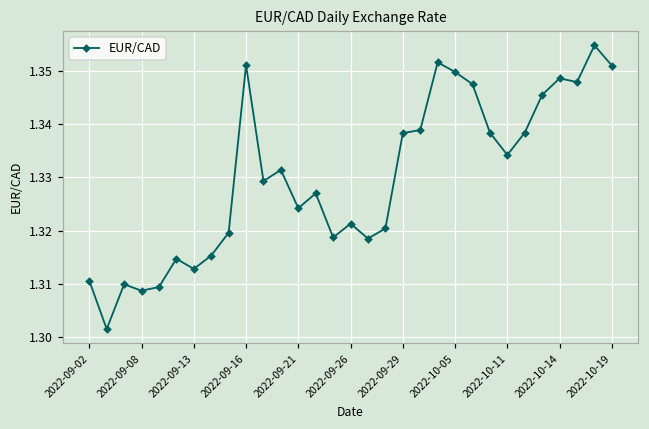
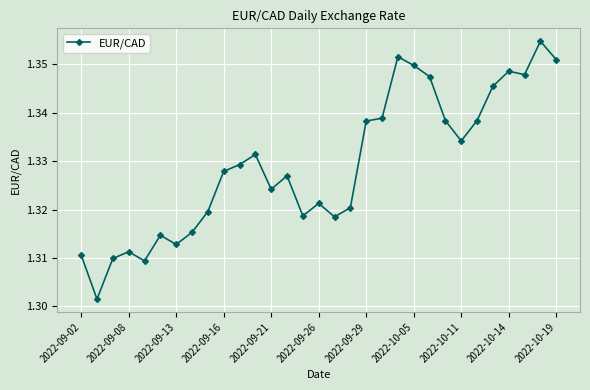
  {
    "2022-09-02": 1.311,
-   "2022-09-08": 1.309,
+   "2022-09-08": 1.311,
    "2022-09-13": 1.313,
-   "2022-09-16": 1.351,
+   "2022-09-16": 1.328,
    "2022-09-21": 1.324,
    "2022-09-26": 1.321,
    "2022-09-29": 1.338,
    "2022-10-05": 1.350,
    "2022-10-11": 1.334,
    "2022-10-14": 1.349,
    "2022-10-19": 1.351
  }
